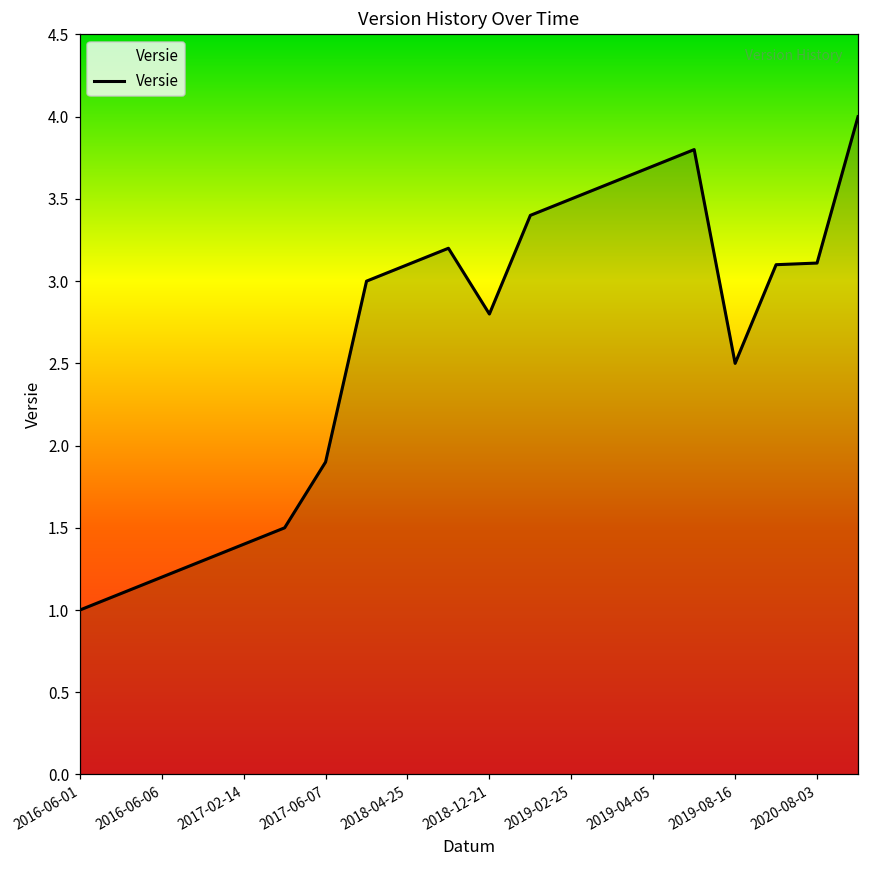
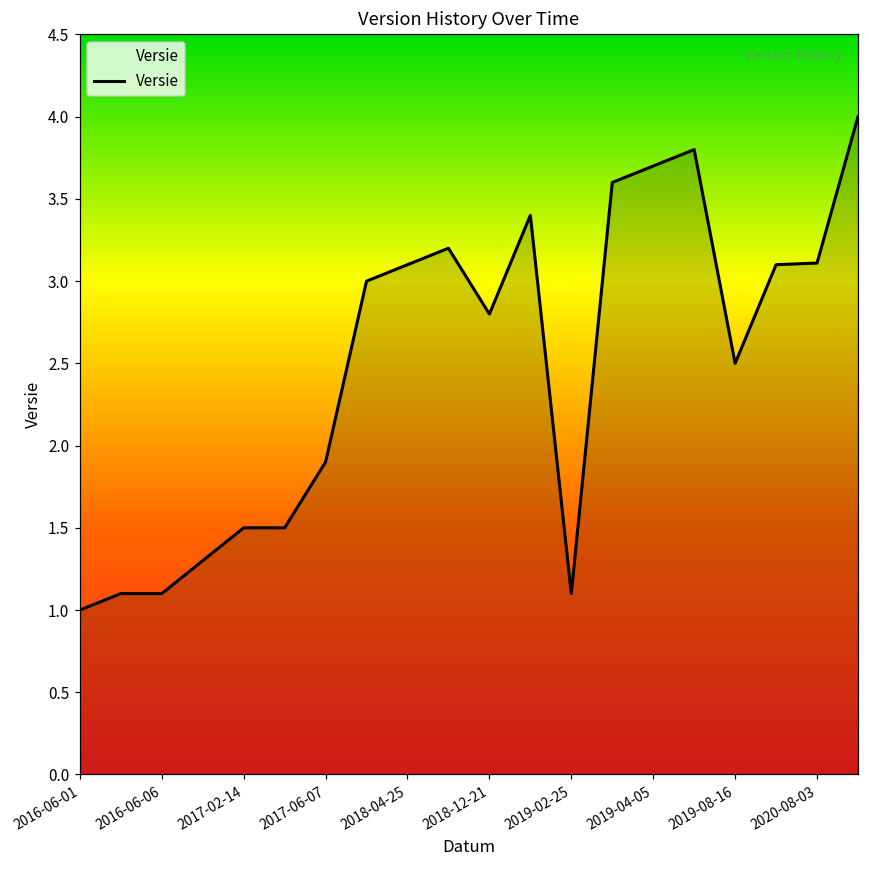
  {
    "2016-06-01": 1.0,
-   "2016-06-06": 1.2,
-   "2017-02-14": 1.4,
+   "2016-06-06": 1.1,
+   "2017-02-14": 1.5,
    "2017-06-07": 1.9,
    "2018-04-25": 3.1,
    "2018-12-21": 2.8,
-   "2019-02-25": 3.5,
+   "2019-02-25": 1.1,
    "2019-04-05": 3.7,
    "2019-08-16": 2.5,
    "2020-08-03": 3.1
  }
